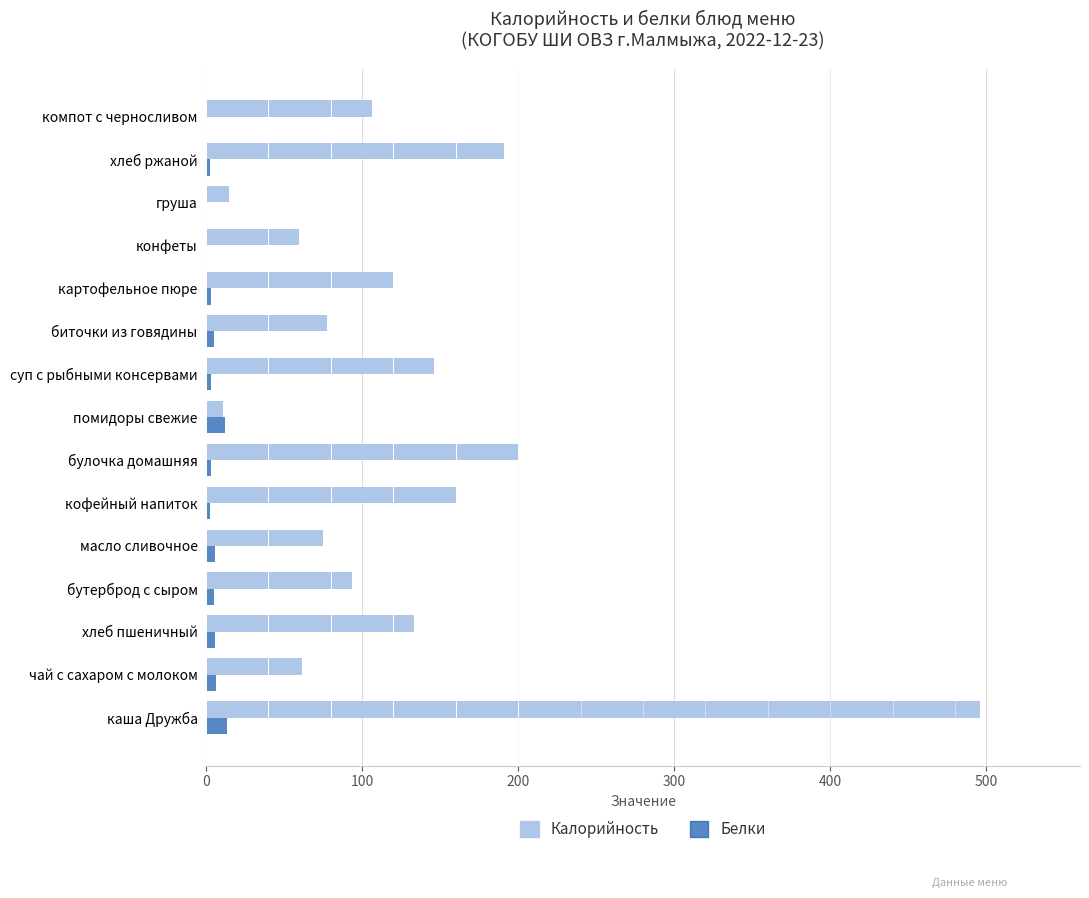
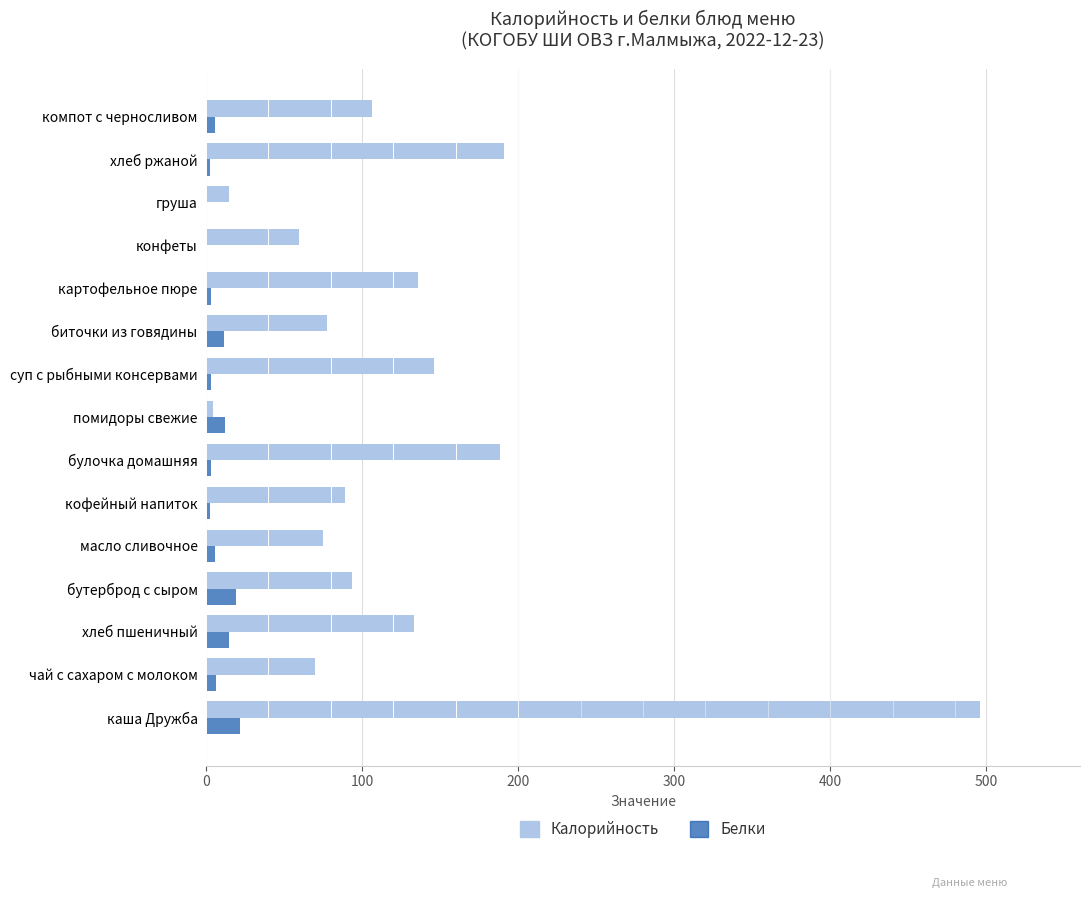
  {
    "Калорийность": {
      "компот с черносливом": 106,
      "хлеб ржаной": 191,
      "груша": 15,
      "конфеты": 60,
-     "картофельное пюре": 120,
+     "картофельное пюре": 136,
      "биточки из говядины": 78,
      "суп с рыбными консервами": 146,
-     "помидоры свежие": 11,
-     "булочка домашняя": 200,
-     "кофейный напиток": 161,
+     "помидоры свежие": 5,
+     "булочка домашняя": 189,
+     "кофейный напиток": 89,
      "масло сливочное": 75,
      "бутерброд с сыром": 93,
      "хлеб пшеничный": 133,
-     "чай с сахаром с молоком": 61,
+     "чай с сахаром с молоком": 70,
      "каша Дружба": 496
    },
    "Белки": {
-     "компот с черносливом": 0,
+     "компот с черносливом": 6,
      "хлеб ржаной": 3,
      "картофельное пюре": 3,
-     "биточки из говядины": 5,
+     "биточки из говядины": 12,
      "суп с рыбными консервами": 3,
      "помидоры свежие": 12,
      "булочка домашняя": 3,
      "кофейный напиток": 3,
      "масло сливочное": 6,
-     "бутерброд с сыром": 5,
-     "хлеб пшеничный": 6,
+     "бутерброд с сыром": 19,
+     "хлеб пшеничный": 15,
      "чай с сахаром с молоком": 7,
-     "каша Дружба": 14
+     "каша Дружба": 22
    }
  }
